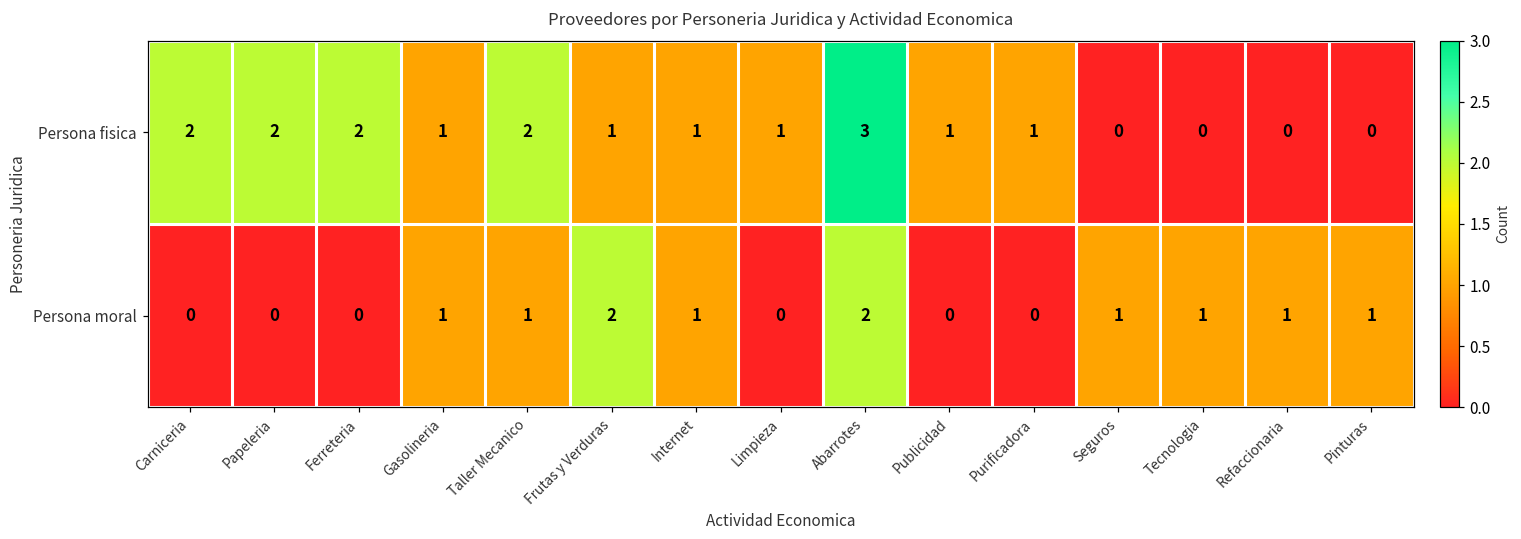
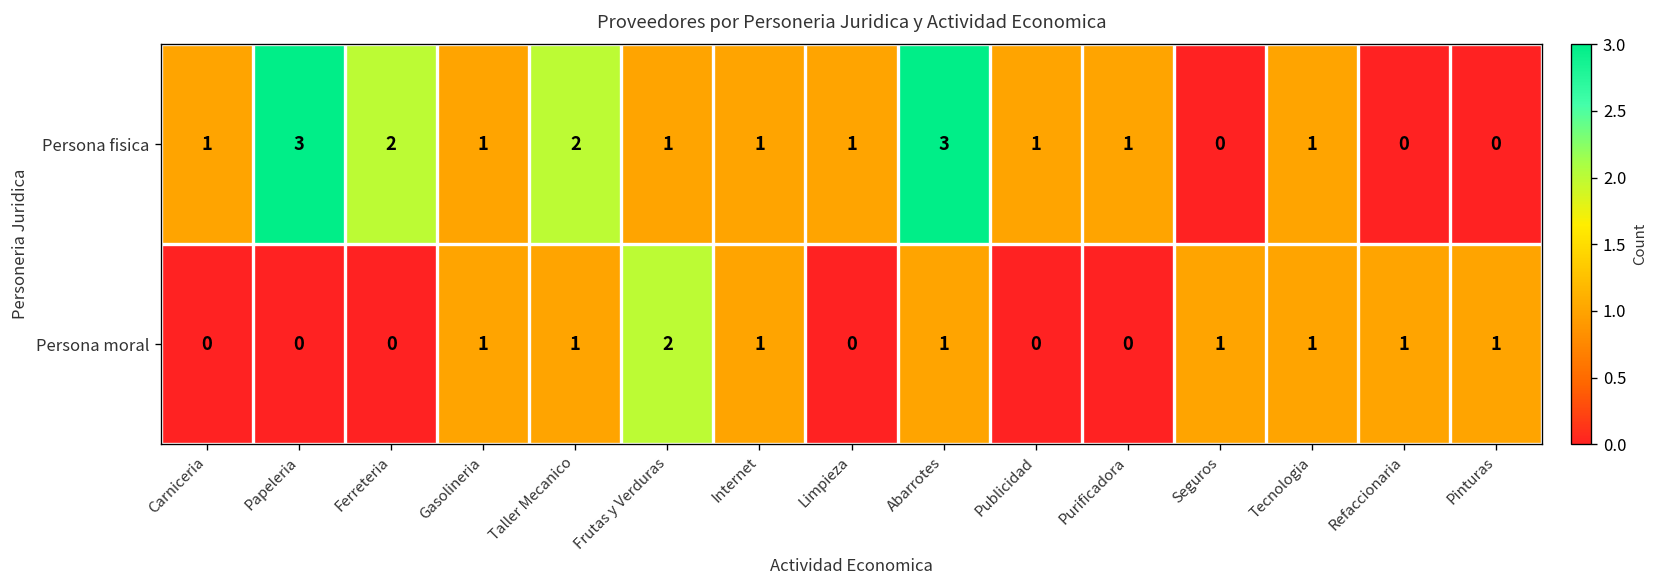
  {
    "Persona fisica": {
-     "Carniceria": 2,
-     "Papeleria": 2,
+     "Carniceria": 1,
+     "Papeleria": 3,
      "Ferreteria": 2,
      "Gasolineria": 1,
      "Taller Mecanico": 2,
      "Frutas y Verduras": 1,
      "Internet": 1,
      "Limpieza": 1,
      "Abarrotes": 3,
      "Publicidad": 1,
      "Purificadora": 1,
      "Seguros": 0,
-     "Tecnologia": 0,
+     "Tecnologia": 1,
      "Refaccionaria": 0,
      "Pinturas": 0
    },
    "Persona moral": {
      "Carniceria": 0,
      "Papeleria": 0,
      "Ferreteria": 0,
      "Gasolineria": 1,
      "Taller Mecanico": 1,
      "Frutas y Verduras": 2,
      "Internet": 1,
      "Limpieza": 0,
-     "Abarrotes": 2,
+     "Abarrotes": 1,
      "Publicidad": 0,
      "Purificadora": 0,
      "Seguros": 1,
      "Tecnologia": 1,
      "Refaccionaria": 1,
      "Pinturas": 1
    }
  }
